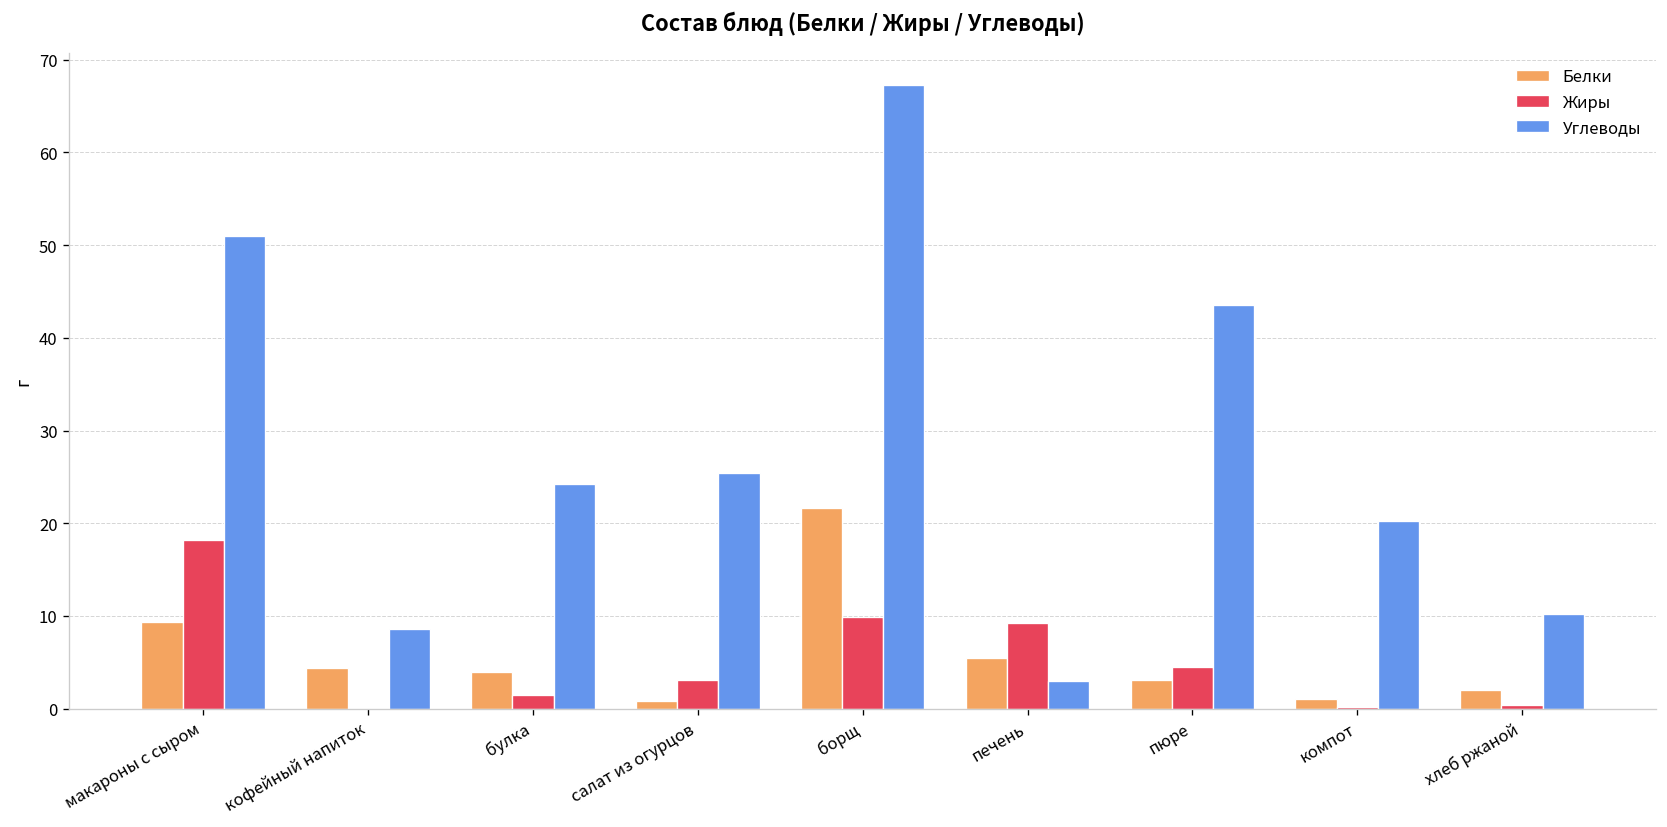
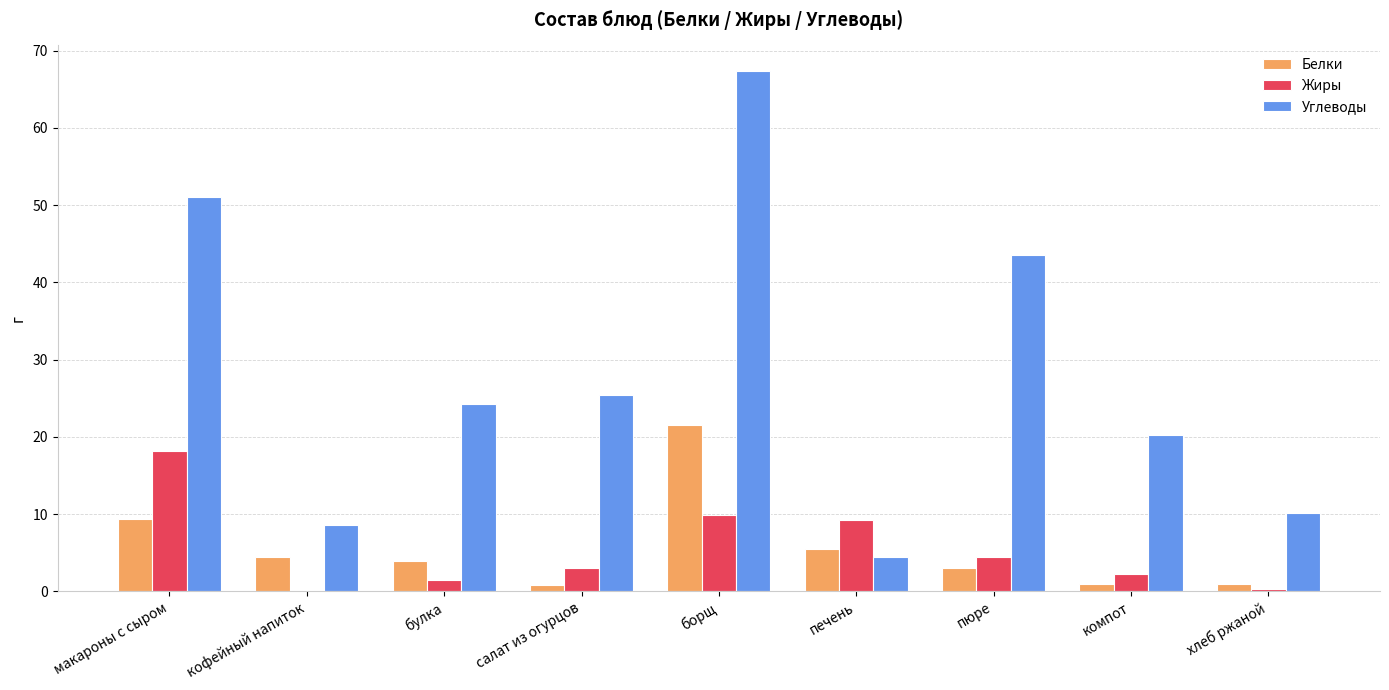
  {
    "Белки": {
      "макароны с сыром": 9,
      "кофейный напиток": 4,
      "булка": 4,
      "салат из огурцов": 1,
      "борщ": 22,
      "печень": 5,
      "пюре": 3,
      "компот": 1,
-     "хлеб ржаной": 2
+     "хлеб ржаной": 1
    },
    "Жиры": {
      "макароны с сыром": 18,
      "кофейный напиток": 0,
      "булка": 2,
      "салат из огурцов": 3,
      "борщ": 10,
      "печень": 9,
      "пюре": 5,
-     "компот": 0,
+     "компот": 2,
      "хлеб ржаной": 0
    },
    "Углеводы": {
      "макароны с сыром": 51,
      "кофейный напиток": 9,
      "булка": 24,
      "салат из огурцов": 25,
      "борщ": 67,
-     "печень": 3,
+     "печень": 5,
      "пюре": 44,
      "компот": 20,
      "хлеб ржаной": 10
    }
  }
